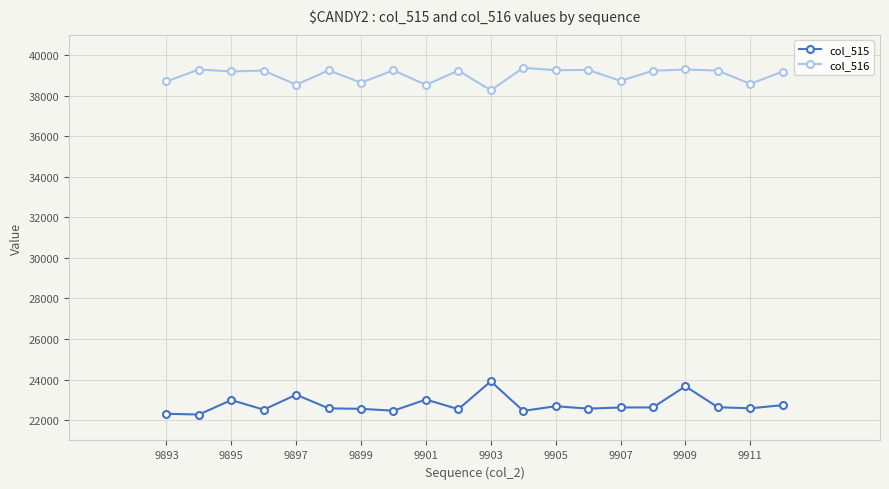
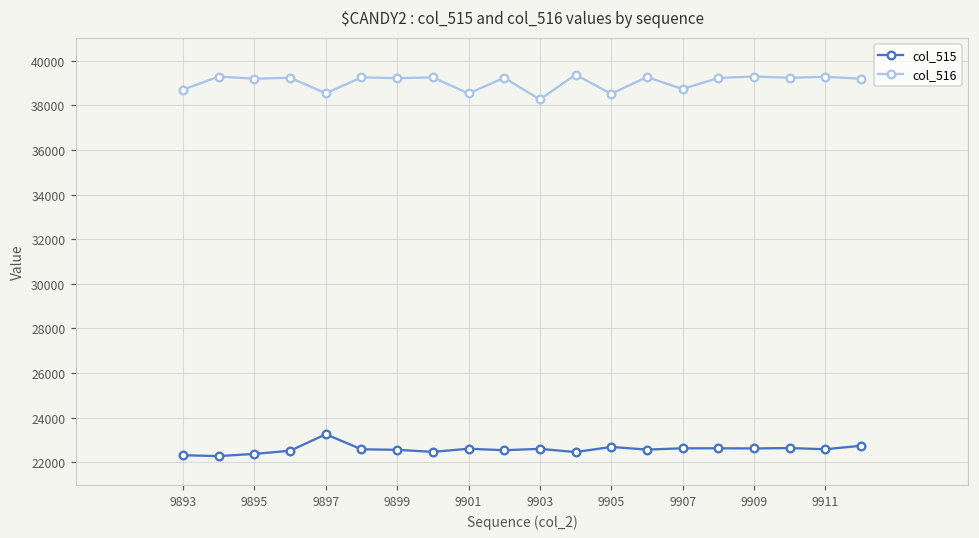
  {
    "col_515": {
      "9893": 22300,
-     "9895": 23000,
+     "9895": 22400,
      "9897": 23300,
      "9899": 22600,
-     "9901": 23000,
-     "9903": 23900,
+     "9901": 22600,
+     "9903": 22600,
      "9905": 22700,
      "9907": 22600,
-     "9909": 23700,
+     "9909": 22600,
      "9911": 22600
    },
    "col_516": {
      "9893": 38700,
      "9895": 39200,
      "9897": 38500,
-     "9899": 38600,
+     "9899": 39200,
      "9901": 38500,
      "9903": 38300,
-     "9905": 39300,
+     "9905": 38500,
      "9907": 38700,
      "9909": 39300,
-     "9911": 38600
+     "9911": 39300
    }
  }
